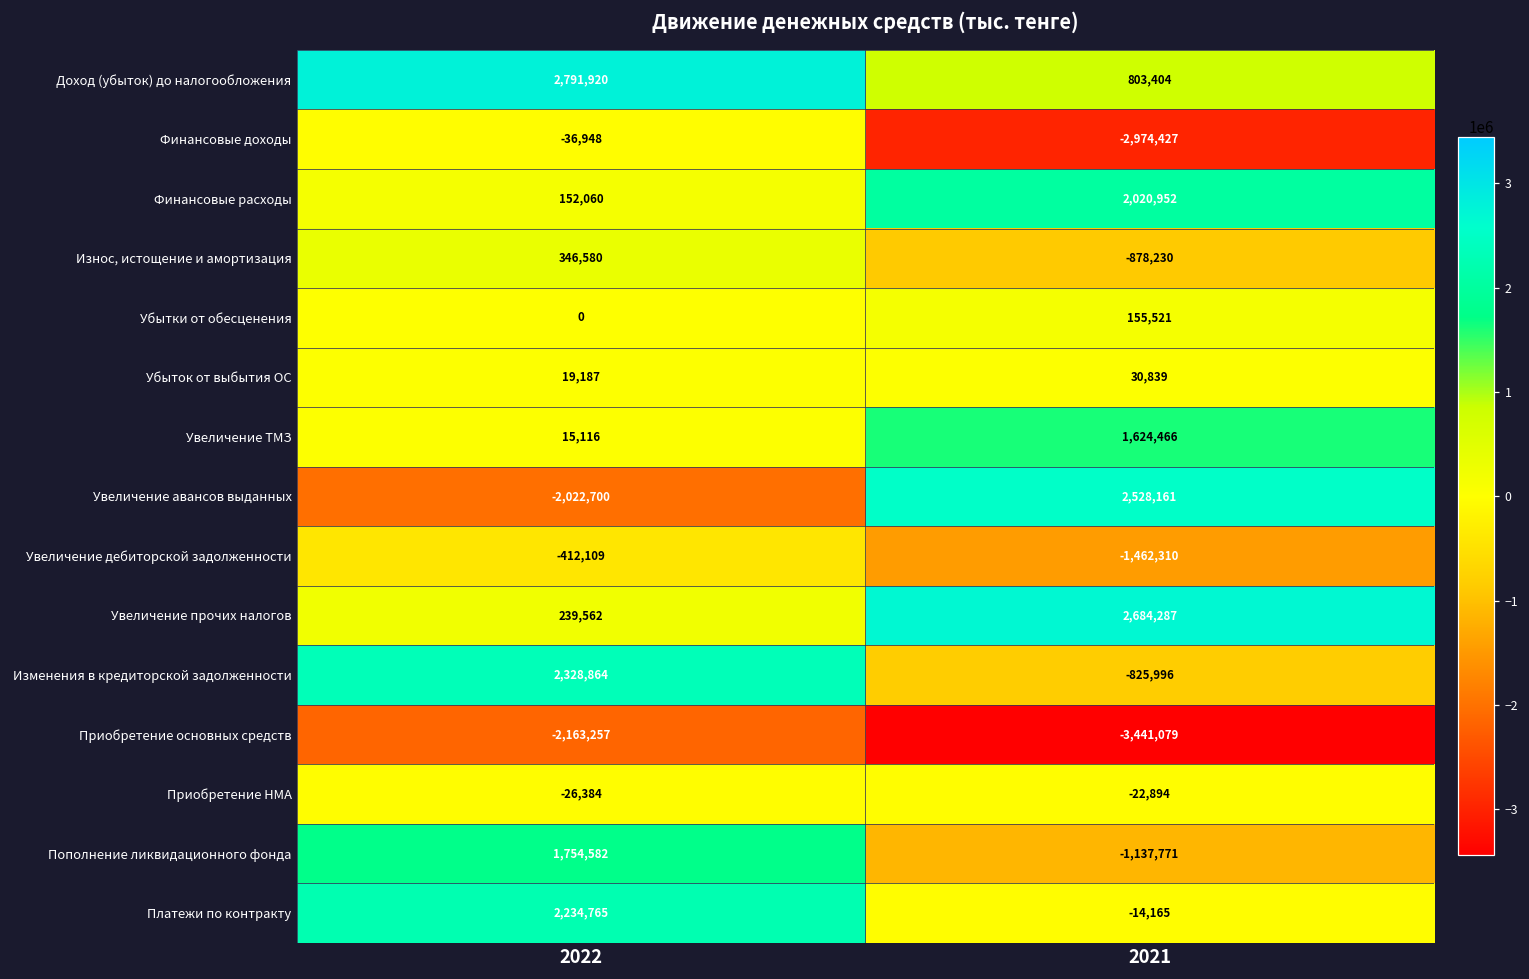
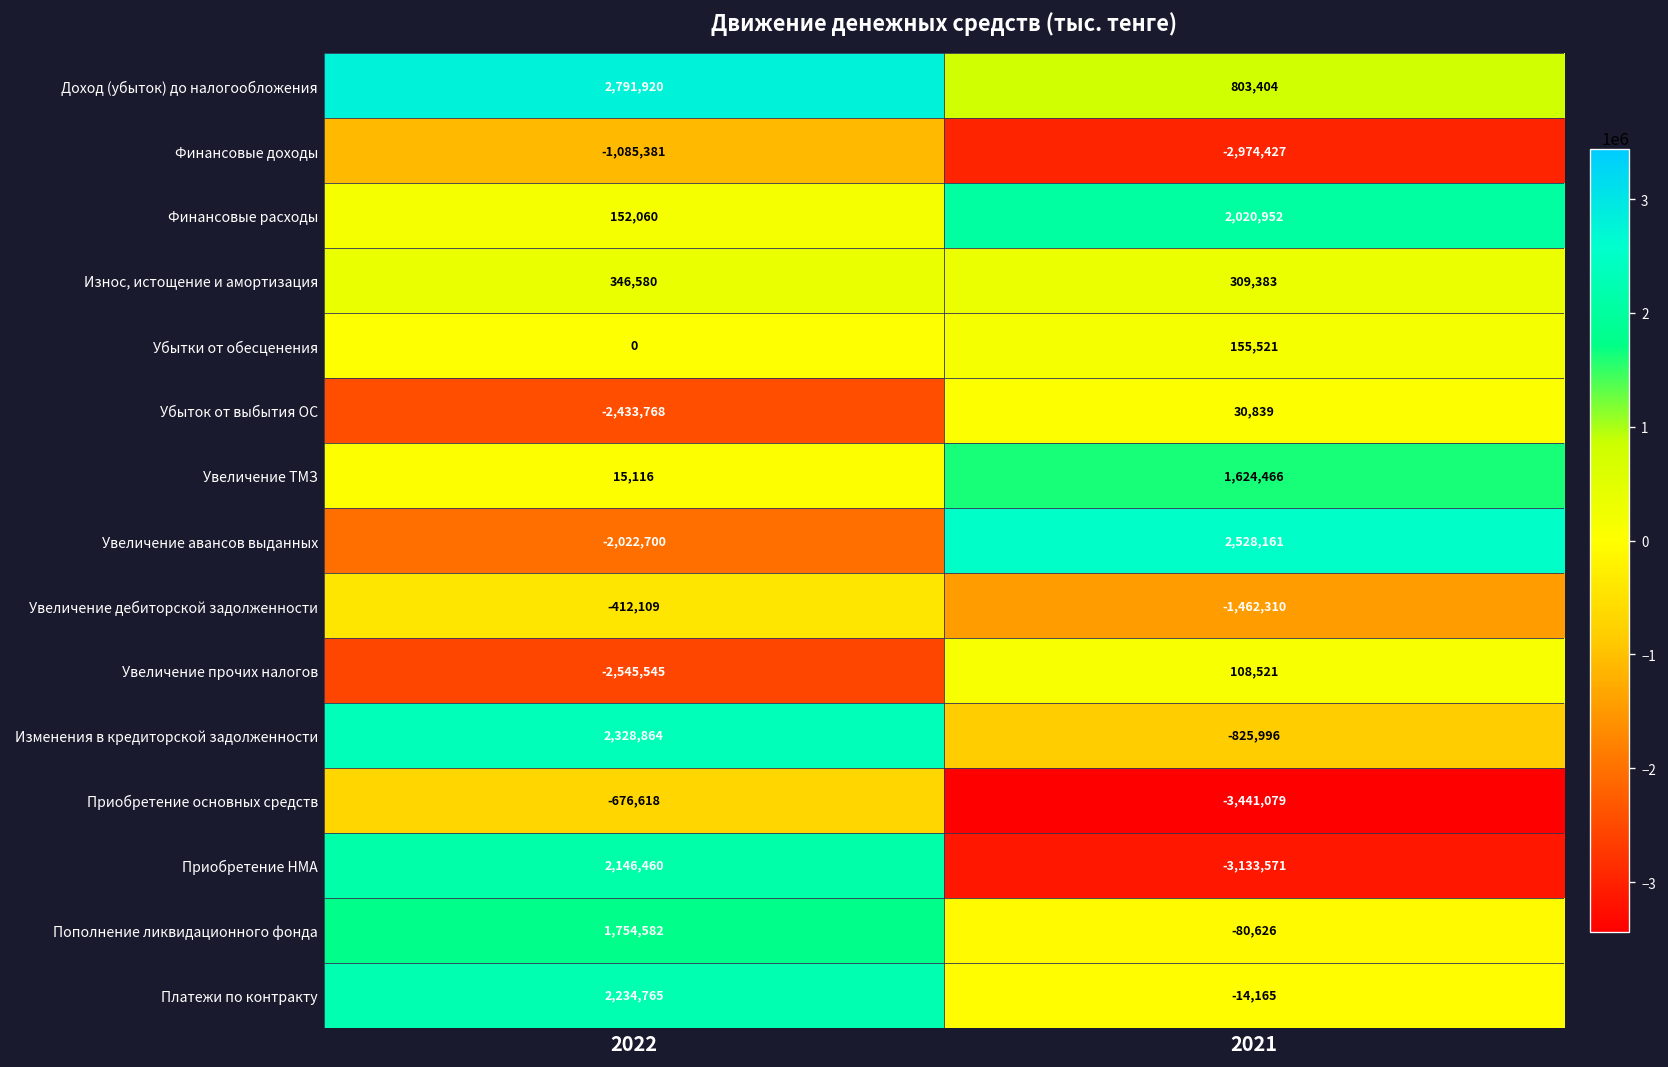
  {
    "Доход (убыток) до налогообложения": {
      "2022": "2,791,920",
      "2021": "803,404"
    },
    "Финансовые доходы": {
-     "2022": "-36,948",
+     "2022": "-1,085,381",
      "2021": "-2,974,427"
    },
    "Финансовые расходы": {
      "2022": "152,060",
      "2021": "2,020,952"
    },
    "Износ, истощение и амортизация": {
      "2022": "346,580",
-     "2021": "-878,230"
+     "2021": "309,383"
    },
    "Убытки от обесценения": {
      "2022": "0",
      "2021": "155,521"
    },
    "Убыток от выбытия ОС": {
-     "2022": "19,187",
+     "2022": "-2,433,768",
      "2021": "30,839"
    },
    "Увеличение ТМЗ": {
      "2022": "15,116",
      "2021": "1,624,466"
    },
    "Увеличение авансов выданных": {
      "2022": "-2,022,700",
      "2021": "2,528,161"
    },
    "Увеличение дебиторской задолженности": {
      "2022": "-412,109",
      "2021": "-1,462,310"
    },
    "Увеличение прочих налогов": {
-     "2022": "239,562",
-     "2021": "2,684,287"
+     "2022": "-2,545,545",
+     "2021": "108,521"
    },
    "Изменения в кредиторской задолженности": {
      "2022": "2,328,864",
      "2021": "-825,996"
    },
    "Приобретение основных средств": {
-     "2022": "-2,163,257",
+     "2022": "-676,618",
      "2021": "-3,441,079"
    },
    "Приобретение НМА": {
-     "2022": "-26,384",
-     "2021": "-22,894"
+     "2022": "2,146,460",
+     "2021": "-3,133,571"
    },
    "Пополнение ликвидационного фонда": {
      "2022": "1,754,582",
-     "2021": "-1,137,771"
+     "2021": "-80,626"
    },
    "Платежи по контракту": {
      "2022": "2,234,765",
      "2021": "-14,165"
    }
  }
